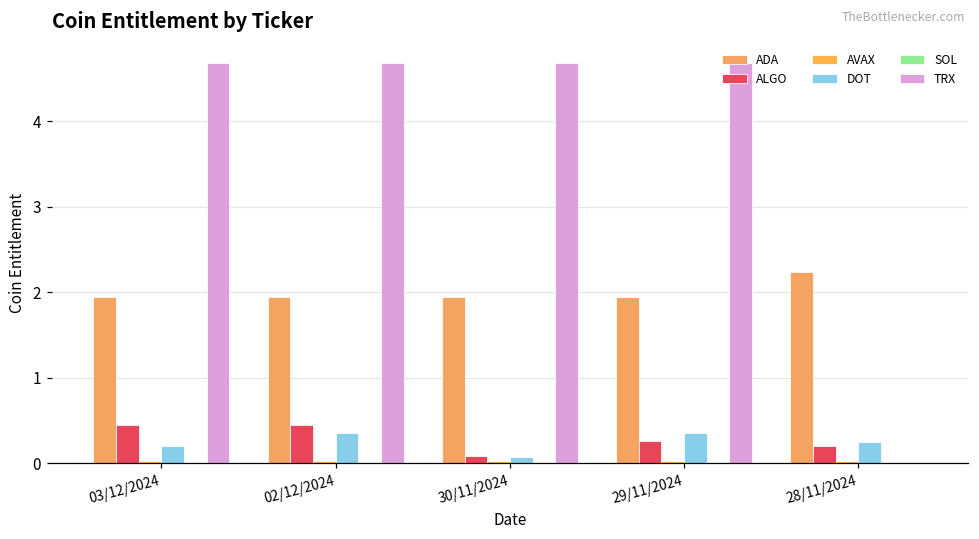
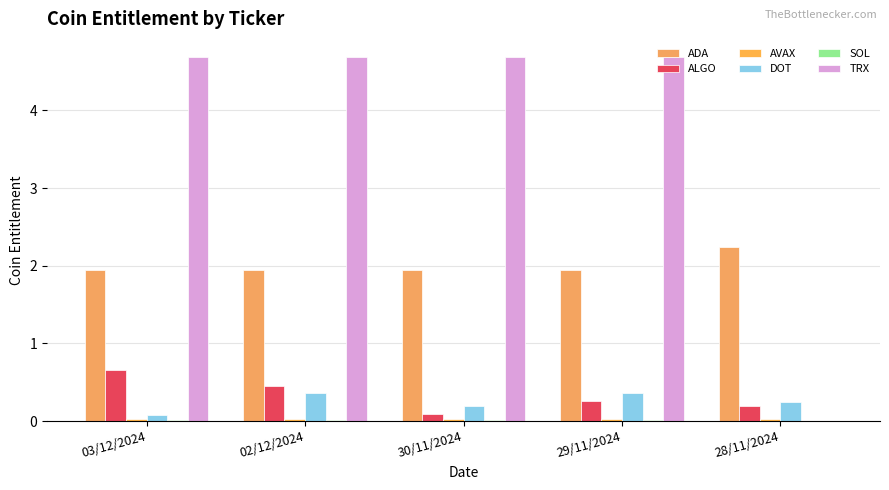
  {
    "ALGO": {
-     "03/12/2024": 0.4,
+     "03/12/2024": 0.7,
      "02/12/2024": 0.4,
      "30/11/2024": 0.1,
      "29/11/2024": 0.3,
      "28/11/2024": 0.2
    },
    "DOT": {
-     "03/12/2024": 0.2,
+     "03/12/2024": 0.1,
      "02/12/2024": 0.4,
-     "30/11/2024": 0.1,
+     "30/11/2024": 0.2,
      "29/11/2024": 0.4,
      "28/11/2024": 0.2
    },
    "SOL": {
      "28/11/2024": 0.0
    },
    "TRX": {
      "03/12/2024": 4.7,
      "02/12/2024": 4.7,
      "30/11/2024": 4.7,
      "29/11/2024": 4.7,
      "28/11/2024": 0.0
    }
  }
